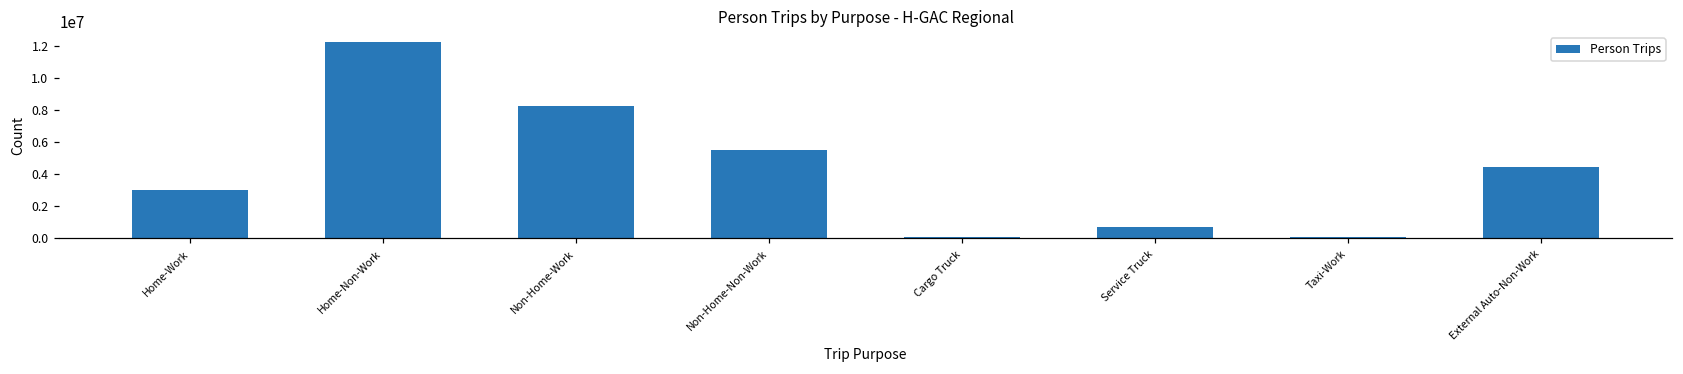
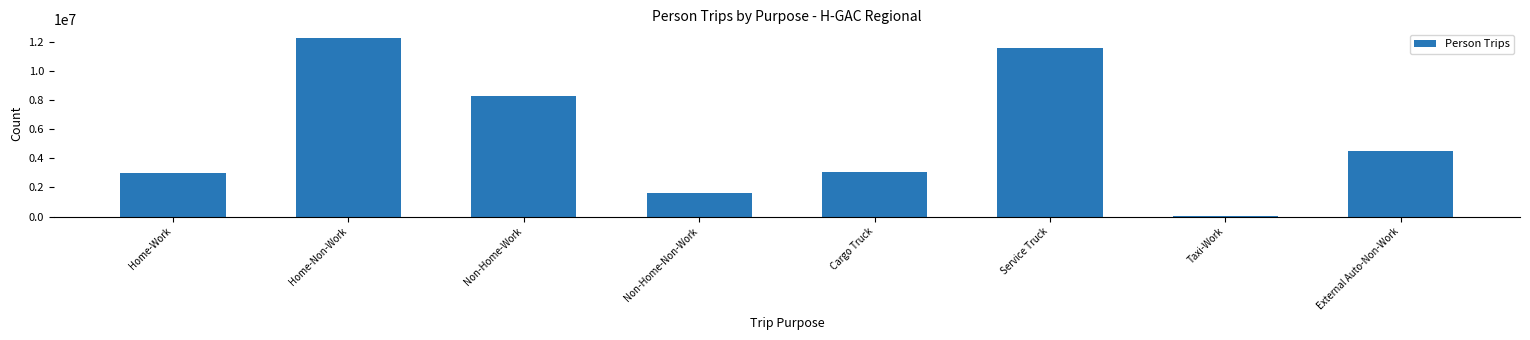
  {
    "Home-Work": 3000000,
    "Home-Non-Work": 12200000,
    "Non-Home-Work": 8300000,
-   "Non-Home-Non-Work": 5500000,
-   "Cargo Truck": 100000,
-   "Service Truck": 700000,
+   "Non-Home-Non-Work": 1600000,
+   "Cargo Truck": 3100000,
+   "Service Truck": 11600000,
    "External Auto-Non-Work": 4500000
  }
